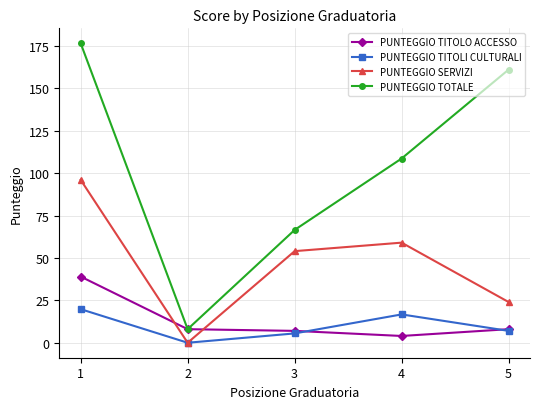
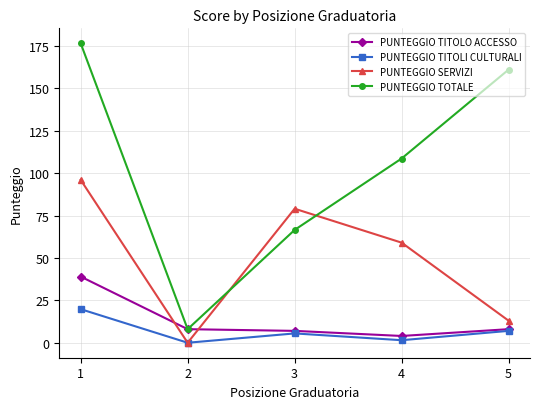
  {
    "PUNTEGGIO TITOLO ACCESSO": {
      "1": 39,
      "4": 4
    },
    "PUNTEGGIO TITOLI CULTURALI": {
      "1": 20,
-     "4": 17
+     "4": 2
    },
    "PUNTEGGIO SERVIZI": {
      "1": 96,
-     "3": 54,
+     "3": 79,
      "4": 59,
-     "5": 24
+     "5": 13
    },
    "PUNTEGGIO TOTALE": {
      "1": 177,
      "3": 67,
      "4": 109
    }
  }
